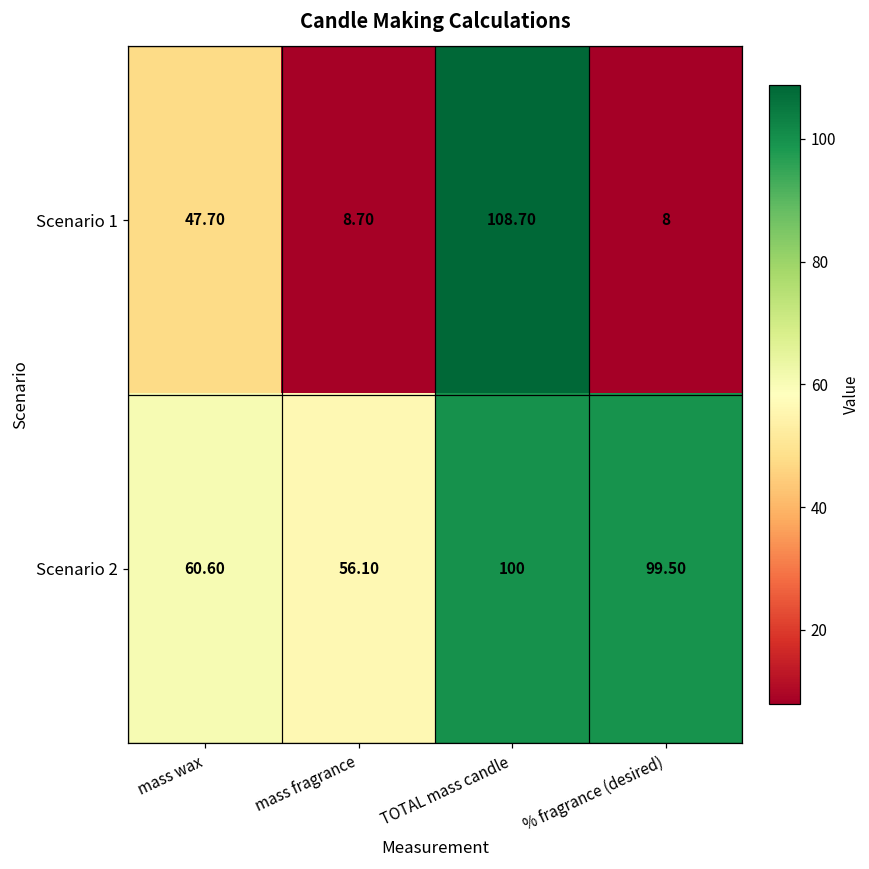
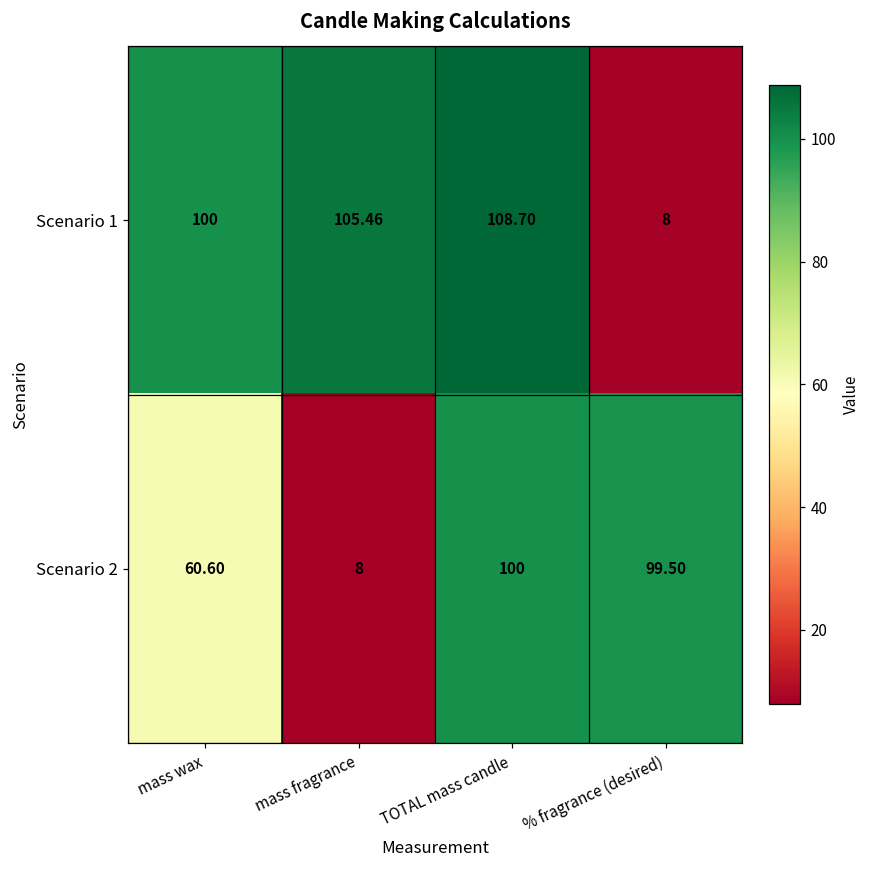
  {
    "Scenario 1": {
-     "mass wax": 47.70,
-     "mass fragrance": 8.70,
+     "mass wax": 100,
+     "mass fragrance": 105.46,
      "TOTAL mass candle": 108.70,
      "% fragrance (desired)": 8
    },
    "Scenario 2": {
      "mass wax": 60.60,
-     "mass fragrance": 56.10,
+     "mass fragrance": 8,
      "TOTAL mass candle": 100,
      "% fragrance (desired)": 99.50
    }
  }
